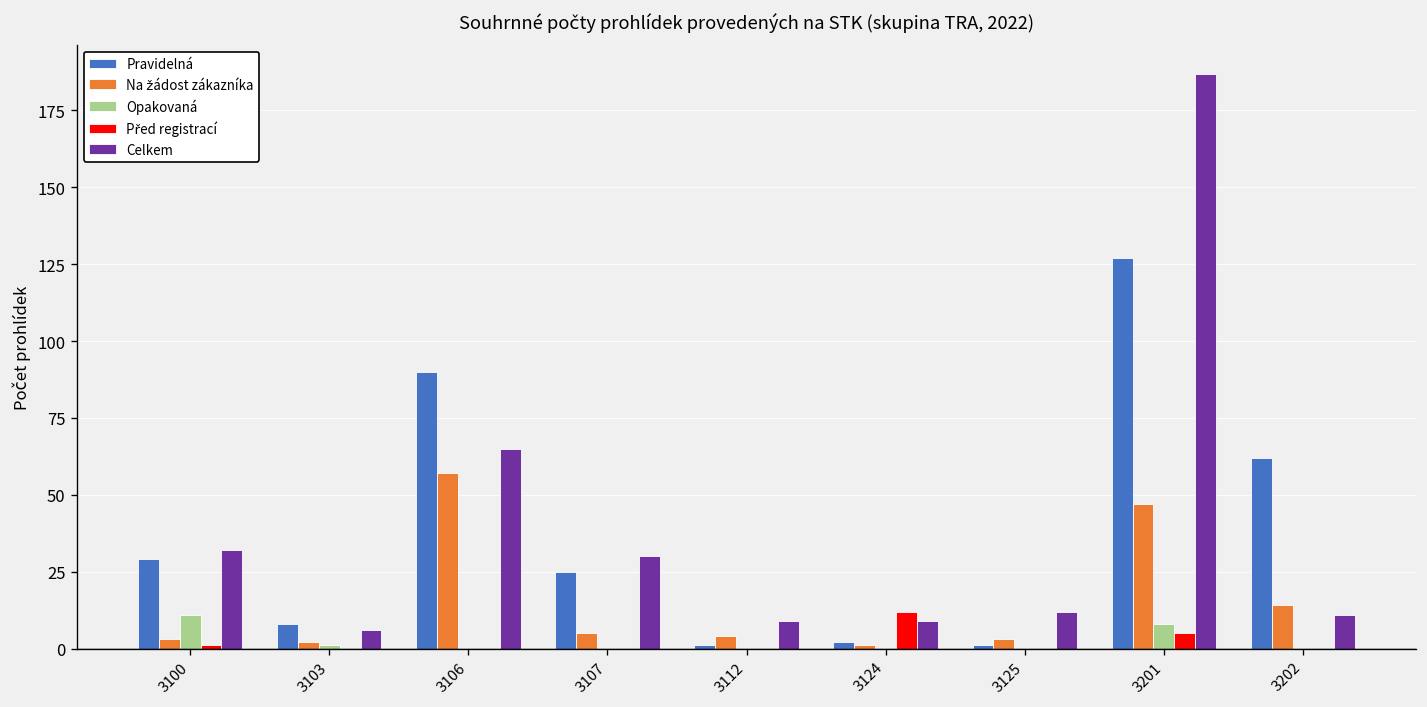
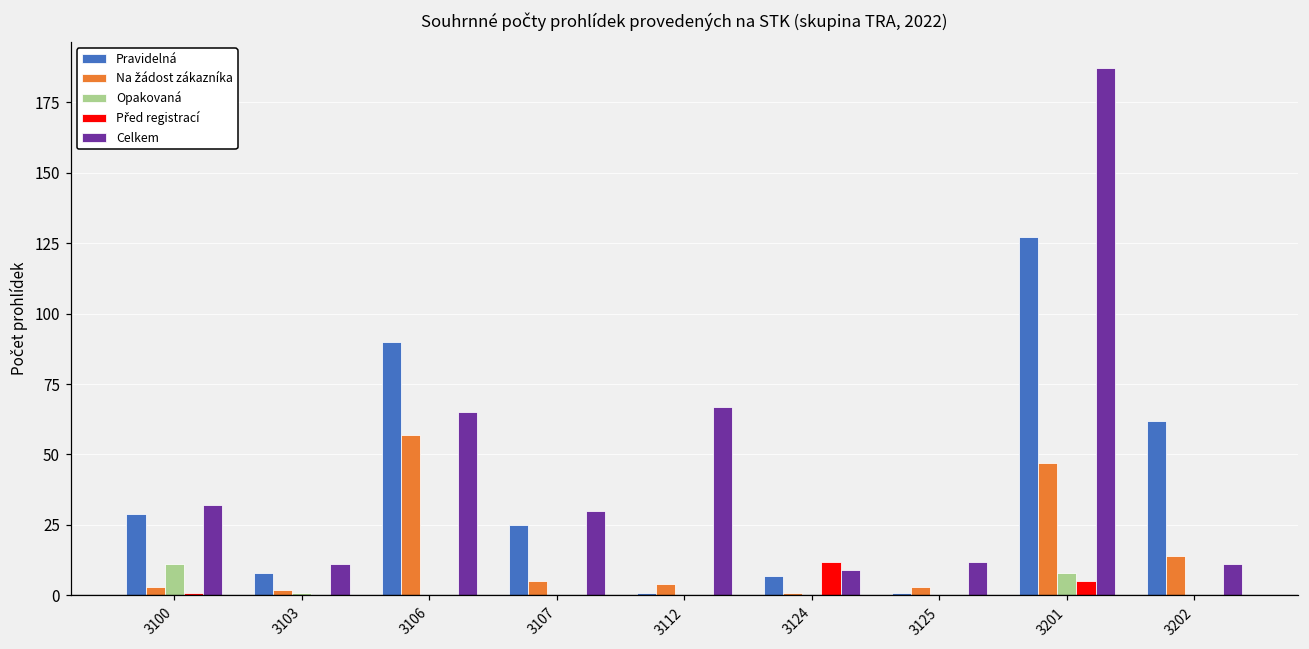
  {
    "Pravidelná": {
      "3100": 29,
      "3103": 8,
      "3106": 90,
      "3107": 25,
      "3112": 1,
-     "3124": 2,
+     "3124": 7,
      "3125": 1,
      "3201": 127,
      "3202": 62
    },
    "Na žádost zákazníka": {
      "3100": 3,
      "3103": 2,
      "3106": 57,
      "3107": 5,
      "3112": 4,
      "3124": 1,
      "3125": 3,
      "3201": 47,
      "3202": 14
    },
    "Opakovaná": {
      "3100": 11,
      "3103": 1,
      "3106": 0,
      "3107": 0,
      "3112": 0,
      "3124": 0,
      "3125": 0,
      "3201": 8,
      "3202": 0
    },
    "Před registrací": {
      "3100": 1,
      "3103": 0,
      "3106": 0,
      "3107": 0,
      "3112": 0,
      "3124": 12,
      "3125": 0,
      "3201": 5,
      "3202": 0
    },
    "Celkem": {
      "3100": 32,
-     "3103": 6,
+     "3103": 11,
      "3106": 65,
      "3107": 30,
-     "3112": 9,
+     "3112": 67,
      "3124": 9,
      "3125": 12,
      "3201": 187,
      "3202": 11
    }
  }
